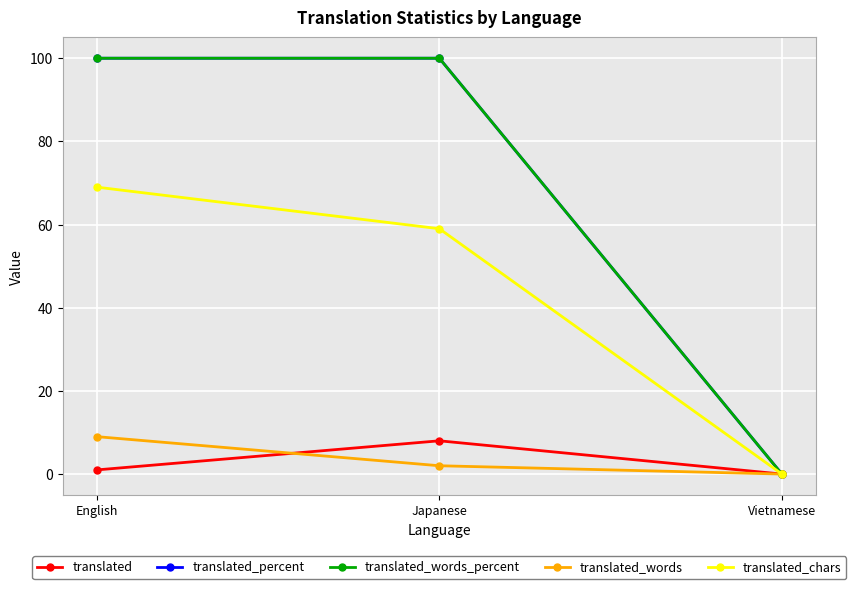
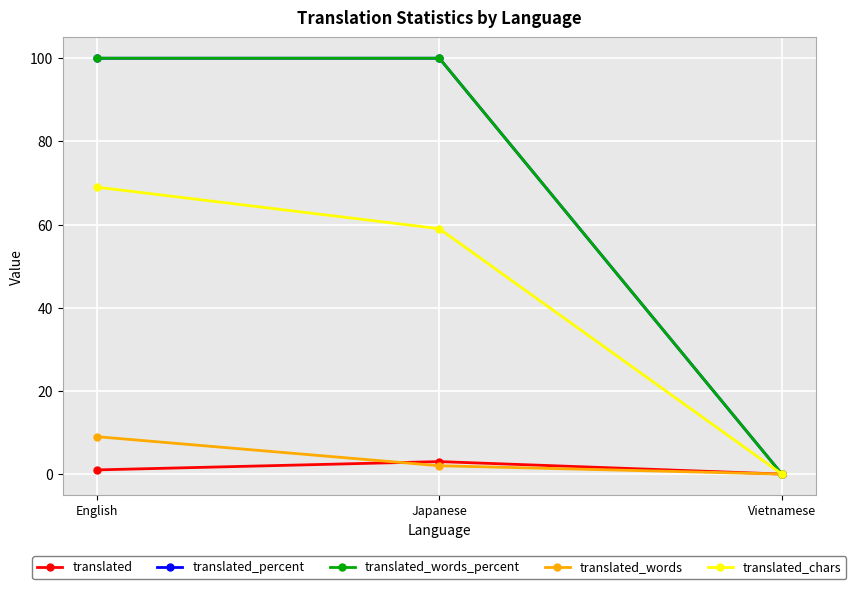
  {
    "translated": {
      "English": 1,
-     "Japanese": 8
+     "Japanese": 3
    },
    "translated_words_percent": {
      "English": 100,
      "Japanese": 100
    },
    "translated_words": {
      "English": 9,
      "Japanese": 2
    },
    "translated_chars": {
      "English": 69,
      "Japanese": 59
    }
  }
